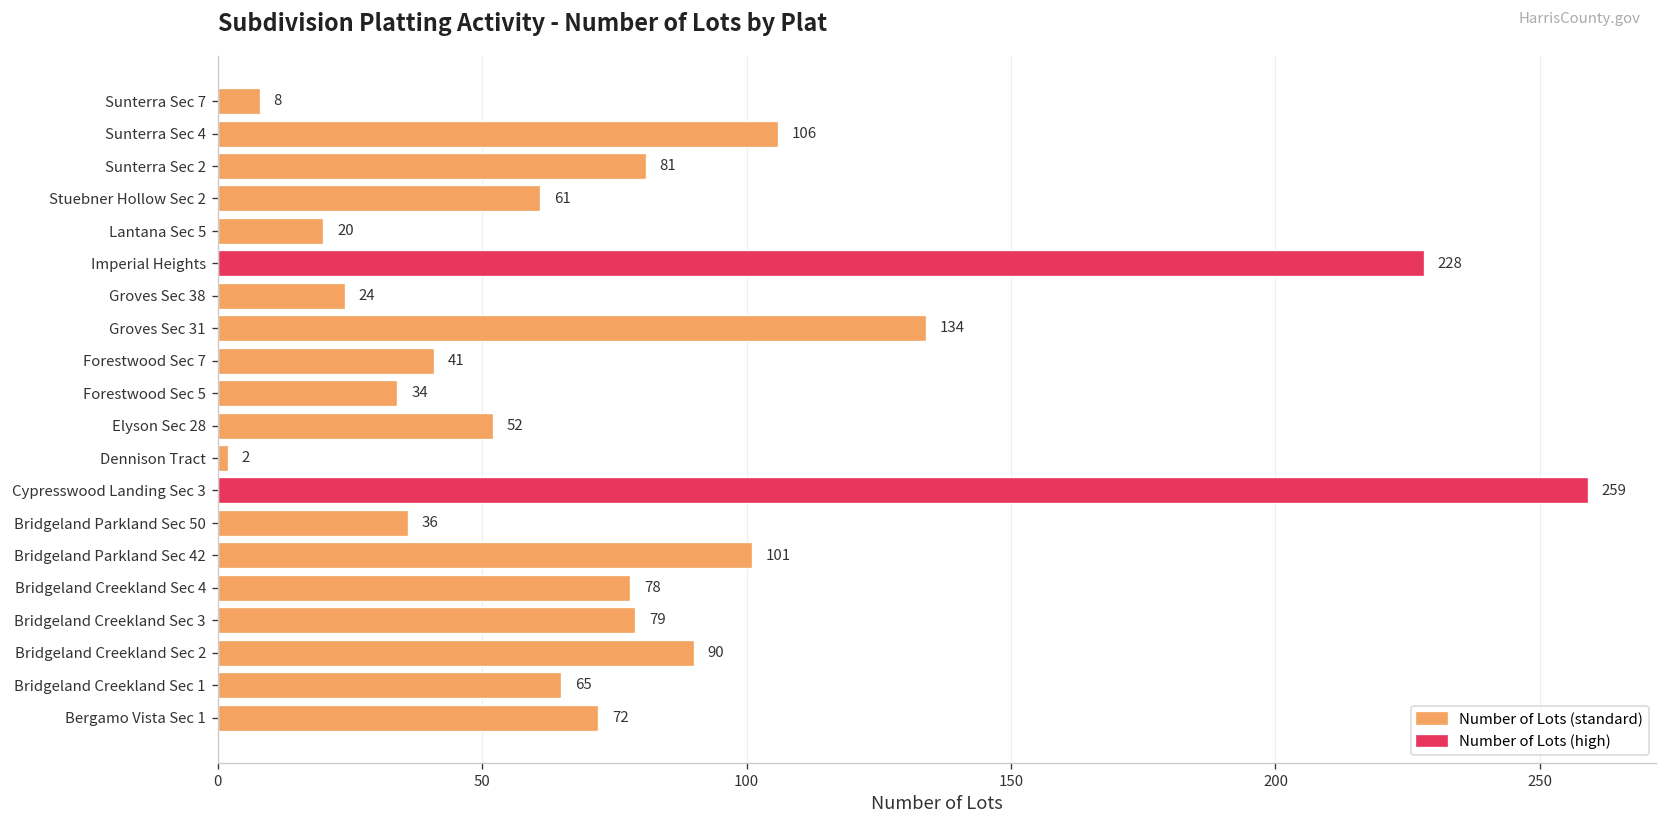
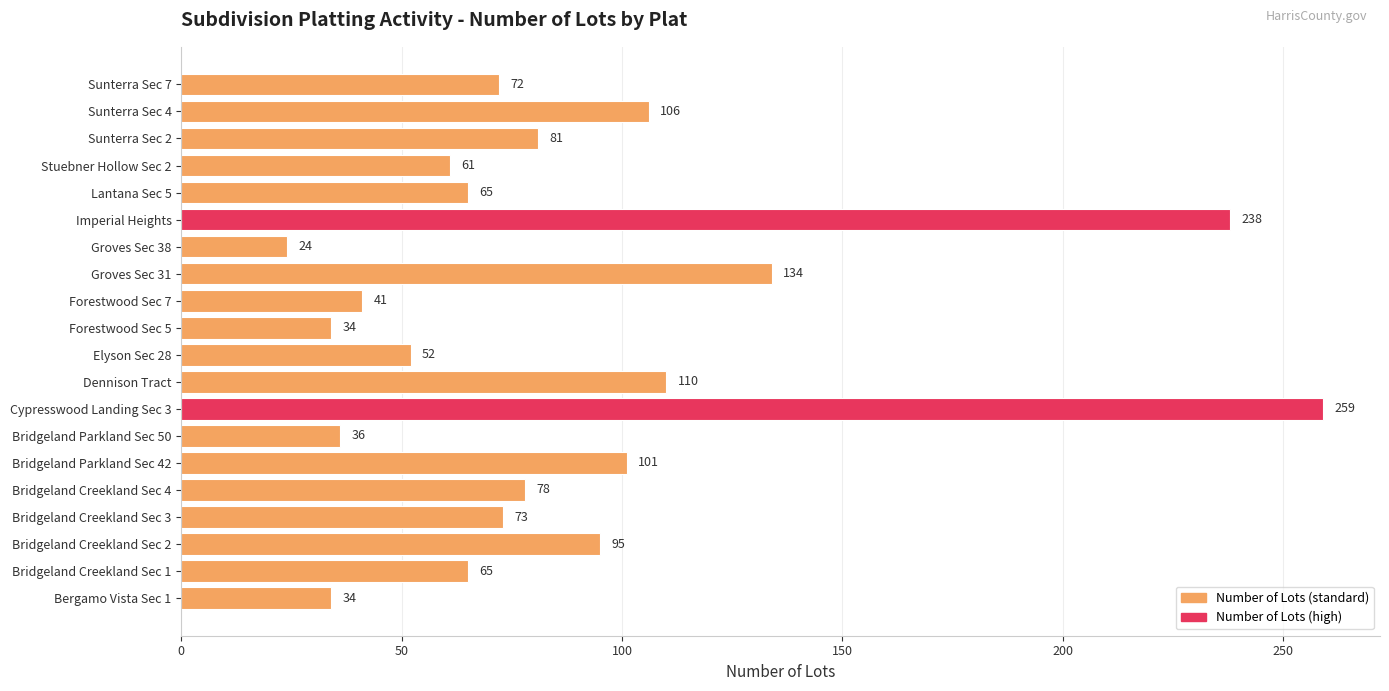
  {
-   "Sunterra Sec 7": 8,
+   "Sunterra Sec 7": 72,
    "Sunterra Sec 4": 106,
    "Sunterra Sec 2": 81,
    "Stuebner Hollow Sec 2": 61,
-   "Lantana Sec 5": 20,
-   "Imperial Heights": 228,
+   "Lantana Sec 5": 65,
+   "Imperial Heights": 238,
    "Groves Sec 38": 24,
    "Groves Sec 31": 134,
    "Forestwood Sec 7": 41,
    "Forestwood Sec 5": 34,
    "Elyson Sec 28": 52,
-   "Dennison Tract": 2,
+   "Dennison Tract": 110,
    "Cypresswood Landing Sec 3": 259,
    "Bridgeland Parkland Sec 50": 36,
    "Bridgeland Parkland Sec 42": 101,
    "Bridgeland Creekland Sec 4": 78,
-   "Bridgeland Creekland Sec 3": 79,
-   "Bridgeland Creekland Sec 2": 90,
+   "Bridgeland Creekland Sec 3": 73,
+   "Bridgeland Creekland Sec 2": 95,
    "Bridgeland Creekland Sec 1": 65,
-   "Bergamo Vista Sec 1": 72
+   "Bergamo Vista Sec 1": 34
  }
